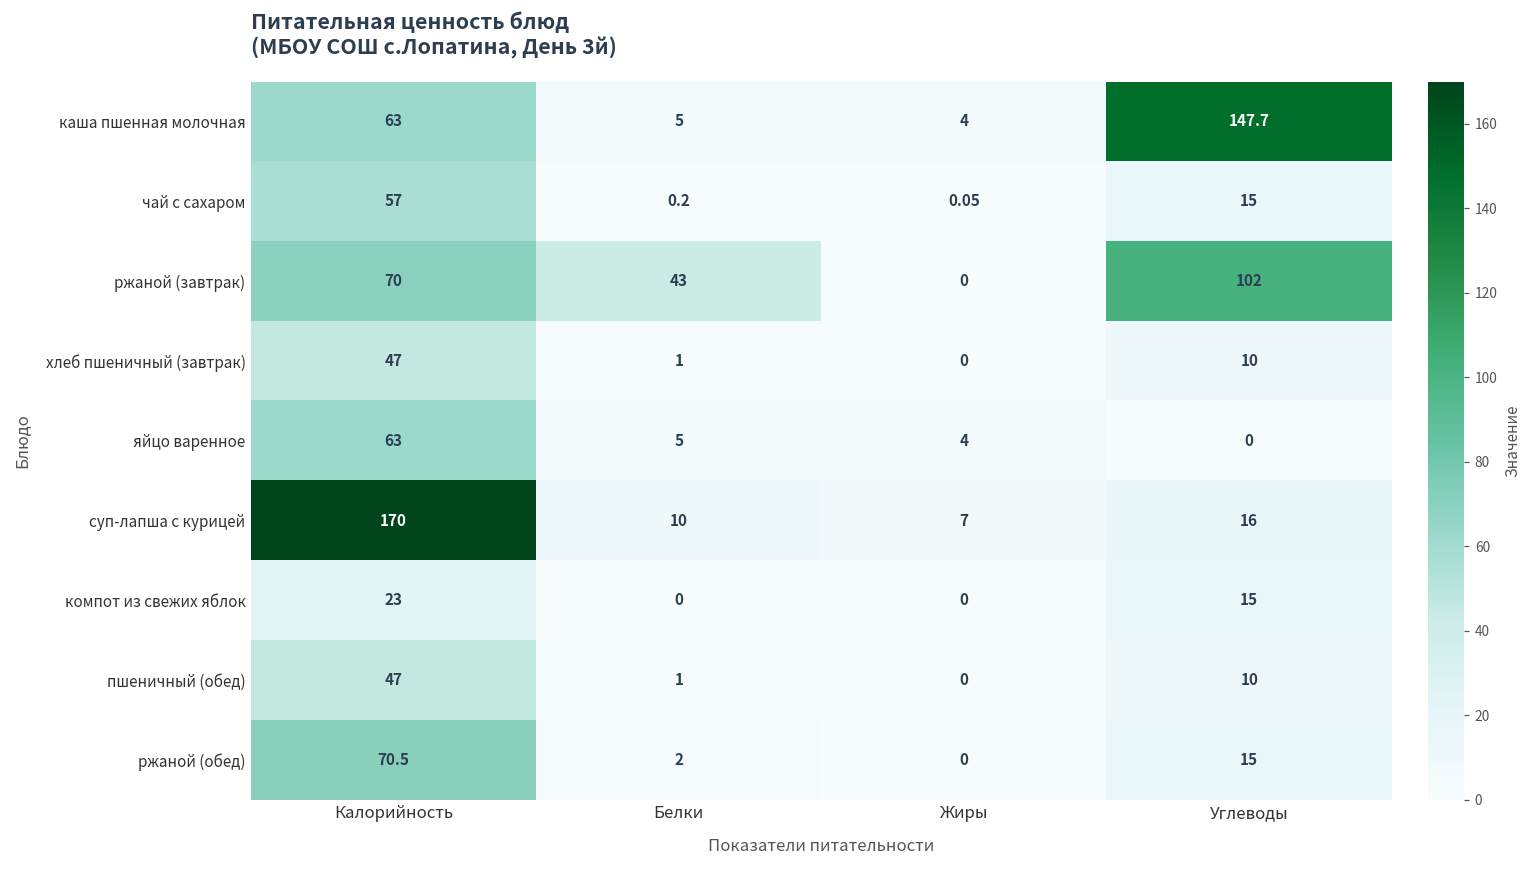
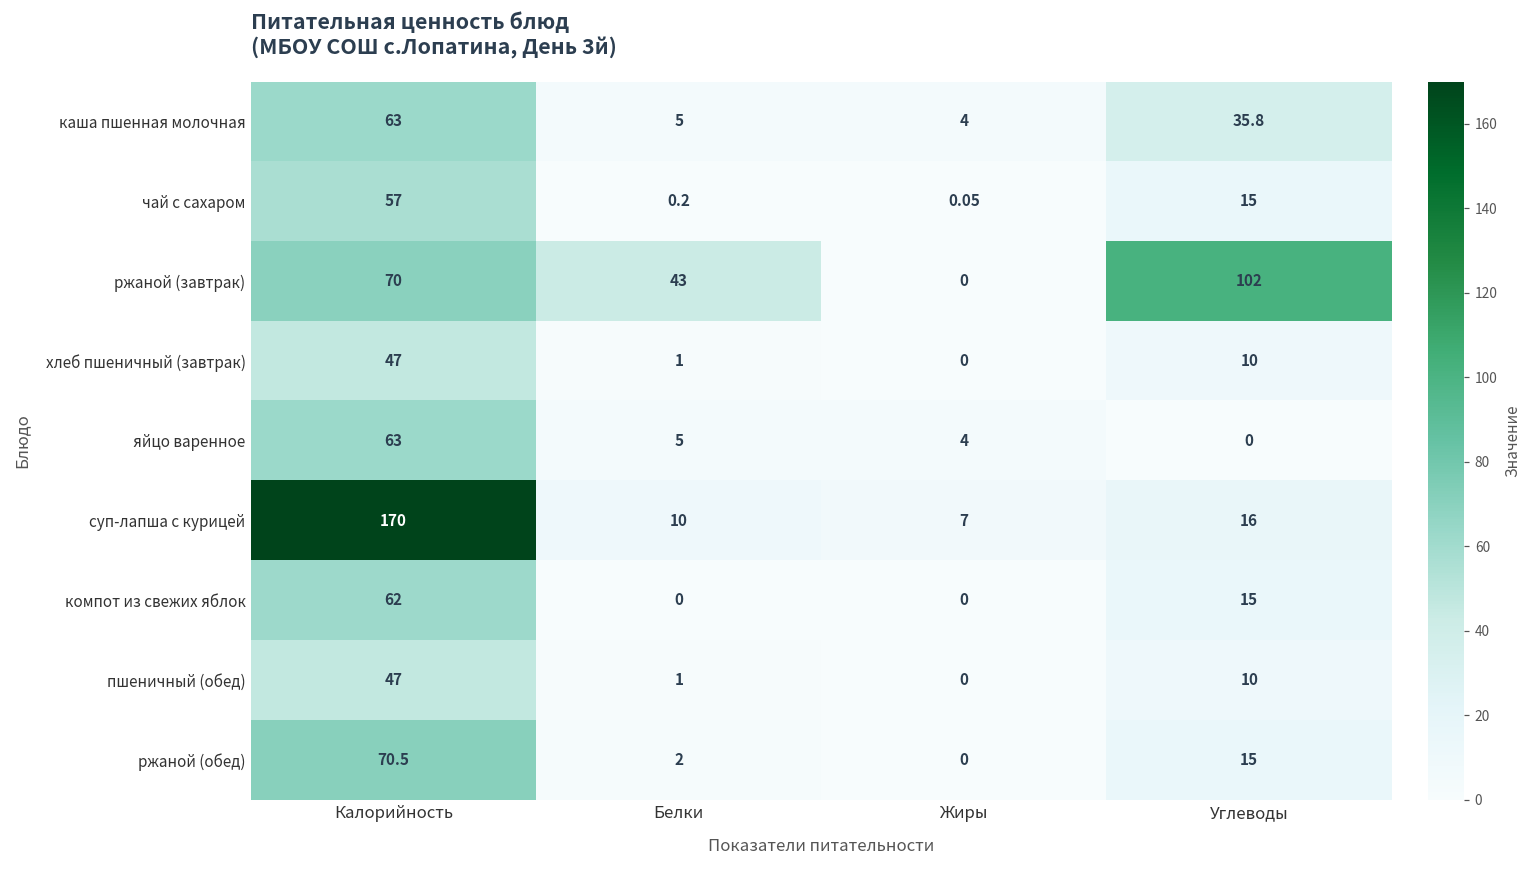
  {
    "каша пшенная молочная": {
-     "Углеводы": 147.7
+     "Углеводы": 35.8
    },
    "компот из свежих яблок": {
-     "Калорийность": 23
+     "Калорийность": 62
    }
  }
